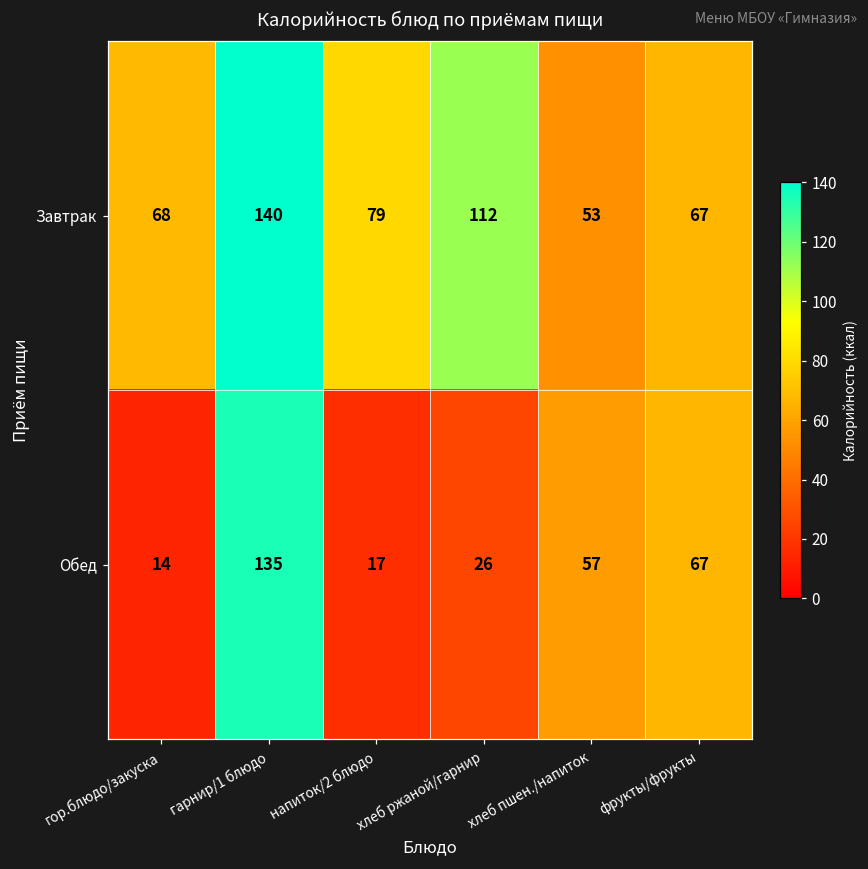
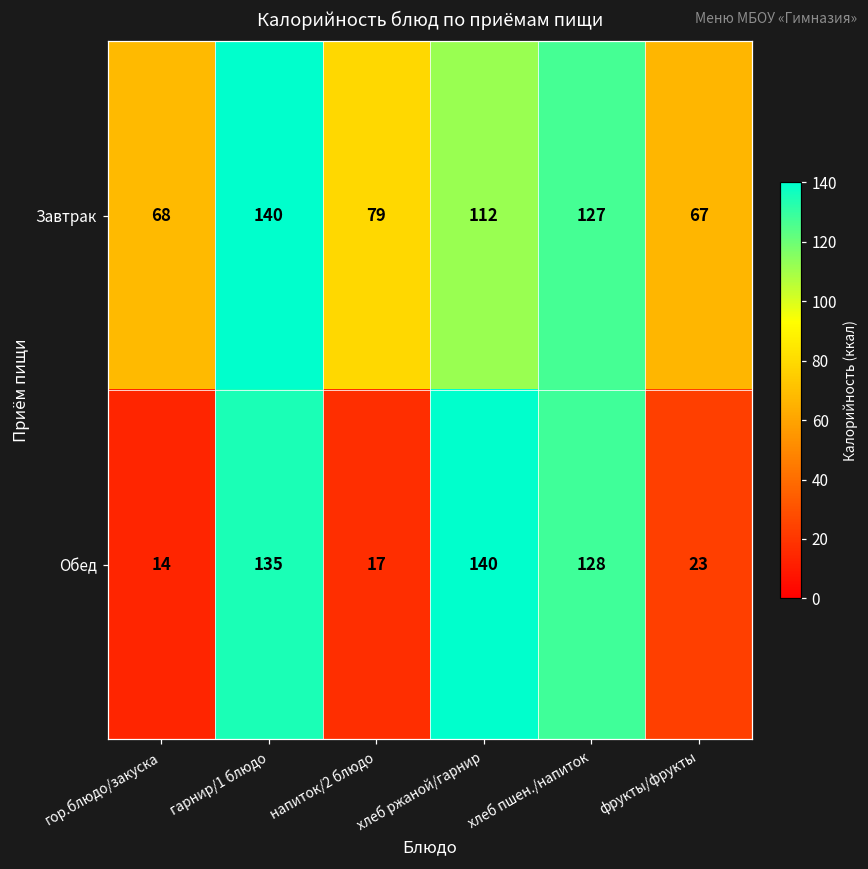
  {
    "Завтрак": {
      "гор.блюдо/закуска": 68,
      "гарнир/1 блюдо": 140,
      "напиток/2 блюдо": 79,
      "хлеб ржаной/гарнир": 112,
-     "хлеб пшен./напиток": 53,
+     "хлеб пшен./напиток": 127,
      "фрукты/фрукты": 67
    },
    "Обед": {
      "гор.блюдо/закуска": 14,
      "гарнир/1 блюдо": 135,
      "напиток/2 блюдо": 17,
-     "хлеб ржаной/гарнир": 26,
-     "хлеб пшен./напиток": 57,
-     "фрукты/фрукты": 67
+     "хлеб ржаной/гарнир": 140,
+     "хлеб пшен./напиток": 128,
+     "фрукты/фрукты": 23
    }
  }
